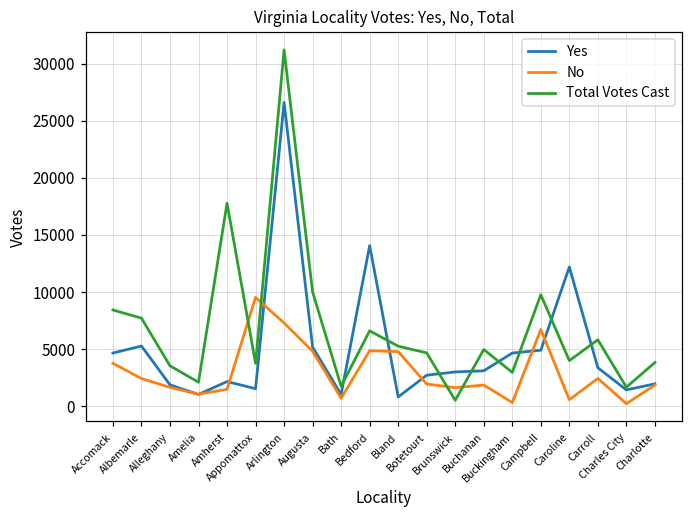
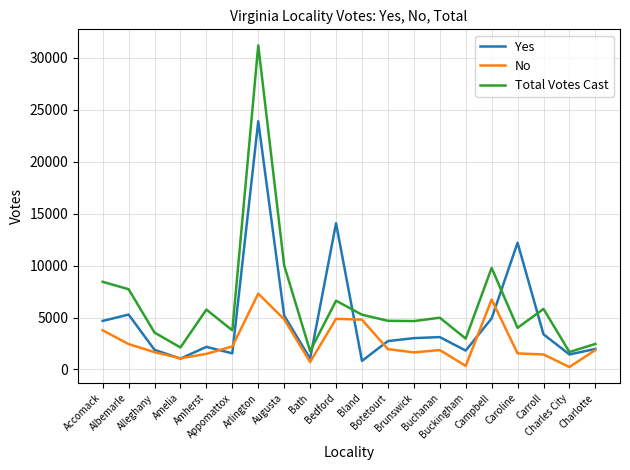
  {
    "Yes": {
      "Accomack": 4700,
      "Albemarle": 5300,
      "Amherst": 2200,
      "Appomattox": 1600,
-     "Arlington": 26600,
+     "Arlington": 23900,
      "Augusta": 5200,
      "Bath": 1000,
      "Bedford": 14100,
      "Bland": 800,
      "Botetourt": 2700,
      "Brunswick": 3000,
      "Buchanan": 3100,
-     "Buckingham": 4700,
+     "Buckingham": 1800,
      "Campbell": 4900,
      "Caroline": 12200,
      "Carroll": 3400
    },
    "No": {
      "Accomack": 3800,
      "Albemarle": 2400,
      "Amherst": 1500,
-     "Appomattox": 9500,
+     "Appomattox": 2200,
      "Arlington": 7300,
      "Augusta": 4800,
      "Bath": 700,
      "Bedford": 4900,
      "Bland": 4800,
      "Botetourt": 2000,
      "Brunswick": 1600,
      "Buchanan": 1900,
      "Buckingham": 300,
      "Campbell": 6700,
-     "Caroline": 600,
-     "Carroll": 2400,
+     "Caroline": 1500,
+     "Carroll": 1400,
      "Charles City": 200
    },
    "Total Votes Cast": {
      "Accomack": 8400,
      "Albemarle": 7700,
      "Alleghany": 3500,
      "Amelia": 2100,
-     "Amherst": 17800,
+     "Amherst": 5800,
      "Appomattox": 3800,
      "Arlington": 31200,
      "Augusta": 10000,
      "Bath": 1800,
      "Bedford": 6600,
      "Bland": 5300,
      "Botetourt": 4700,
-     "Brunswick": 500,
+     "Brunswick": 4700,
      "Buchanan": 5000,
      "Buckingham": 3000,
      "Campbell": 9800,
      "Caroline": 4000,
      "Carroll": 5800,
-     "Charlotte": 3800
+     "Charlotte": 2500
    }
  }
